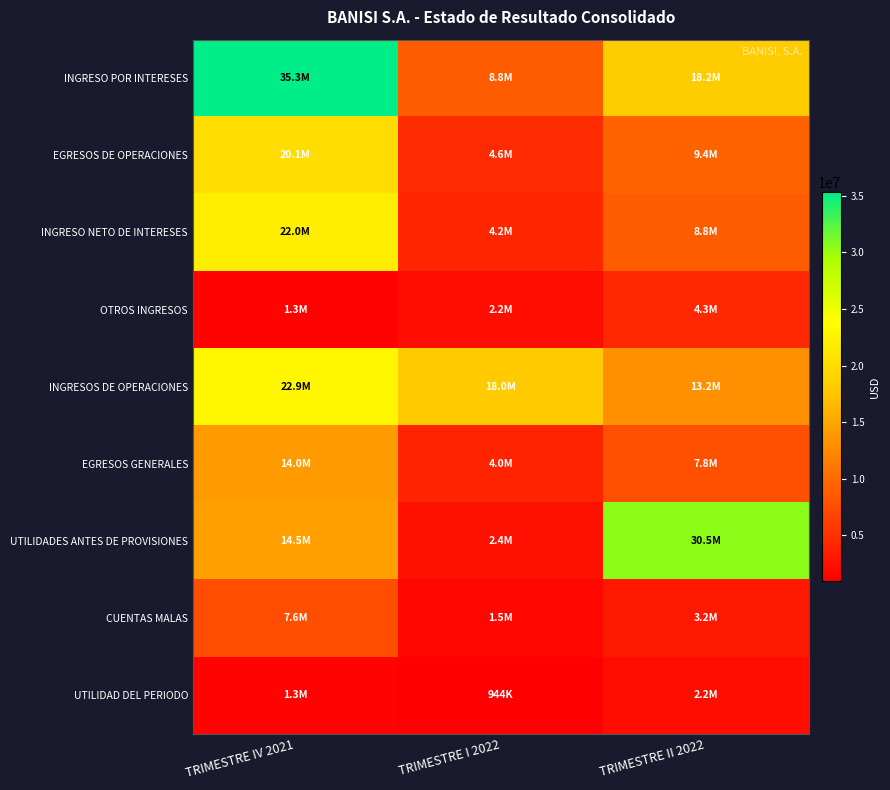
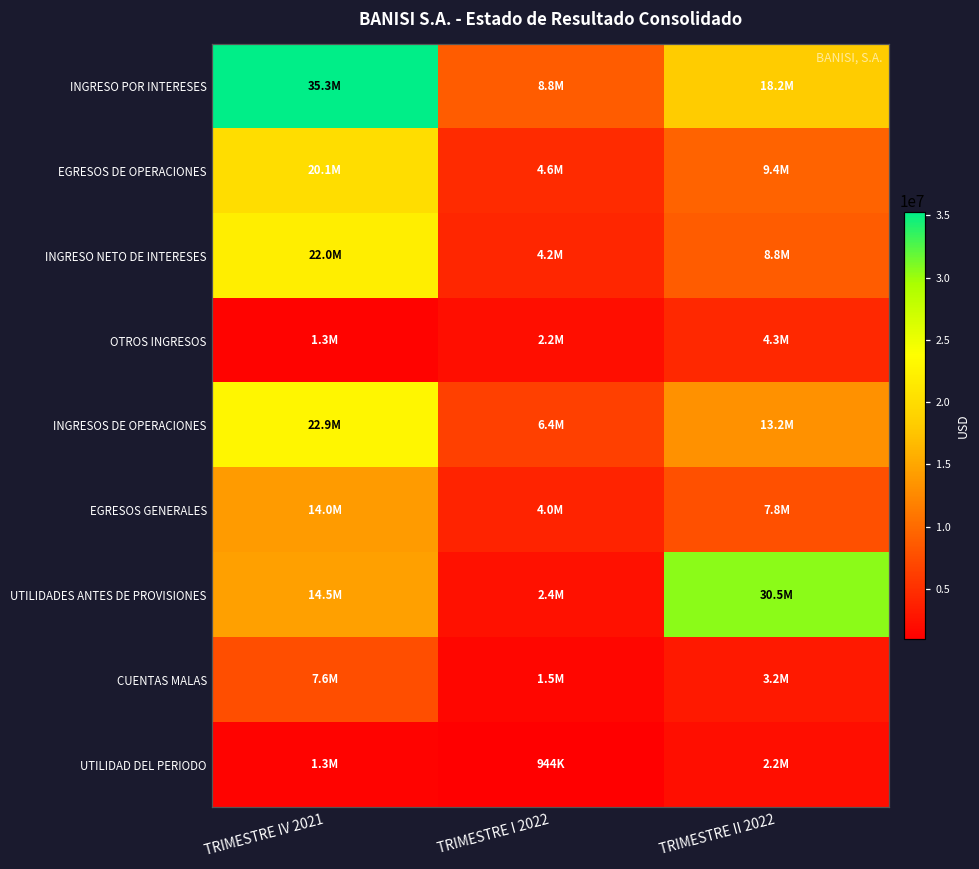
  {
    "INGRESO POR INTERESES": {
      "TRIMESTRE IV 2021": "35.3M",
      "TRIMESTRE I 2022": "8.8M"
    },
    "EGRESOS DE OPERACIONES": {
      "TRIMESTRE IV 2021": "20.1M",
      "TRIMESTRE I 2022": "4.6M",
      "TRIMESTRE II 2022": "9.4M"
    },
    "INGRESO NETO DE INTERESES": {
      "TRIMESTRE IV 2021": "22.0M",
      "TRIMESTRE I 2022": "4.2M",
      "TRIMESTRE II 2022": "8.8M"
    },
    "OTROS INGRESOS": {
      "TRIMESTRE IV 2021": "1.3M",
      "TRIMESTRE I 2022": "2.2M",
      "TRIMESTRE II 2022": "4.3M"
    },
    "INGRESOS DE OPERACIONES": {
      "TRIMESTRE IV 2021": "22.9M",
-     "TRIMESTRE I 2022": "18.0M",
+     "TRIMESTRE I 2022": "6.4M",
      "TRIMESTRE II 2022": "13.2M"
    },
    "EGRESOS GENERALES": {
      "TRIMESTRE IV 2021": "14.0M",
      "TRIMESTRE I 2022": "4.0M",
      "TRIMESTRE II 2022": "7.8M"
    },
    "UTILIDADES ANTES DE PROVISIONES": {
      "TRIMESTRE IV 2021": "14.5M",
      "TRIMESTRE I 2022": "2.4M",
      "TRIMESTRE II 2022": "30.5M"
    },
    "CUENTAS MALAS": {
      "TRIMESTRE IV 2021": "7.6M",
      "TRIMESTRE I 2022": "1.5M",
      "TRIMESTRE II 2022": "3.2M"
    },
    "UTILIDAD DEL PERIODO": {
      "TRIMESTRE IV 2021": "1.3M",
      "TRIMESTRE I 2022": "944K",
      "TRIMESTRE II 2022": "2.2M"
    }
  }
